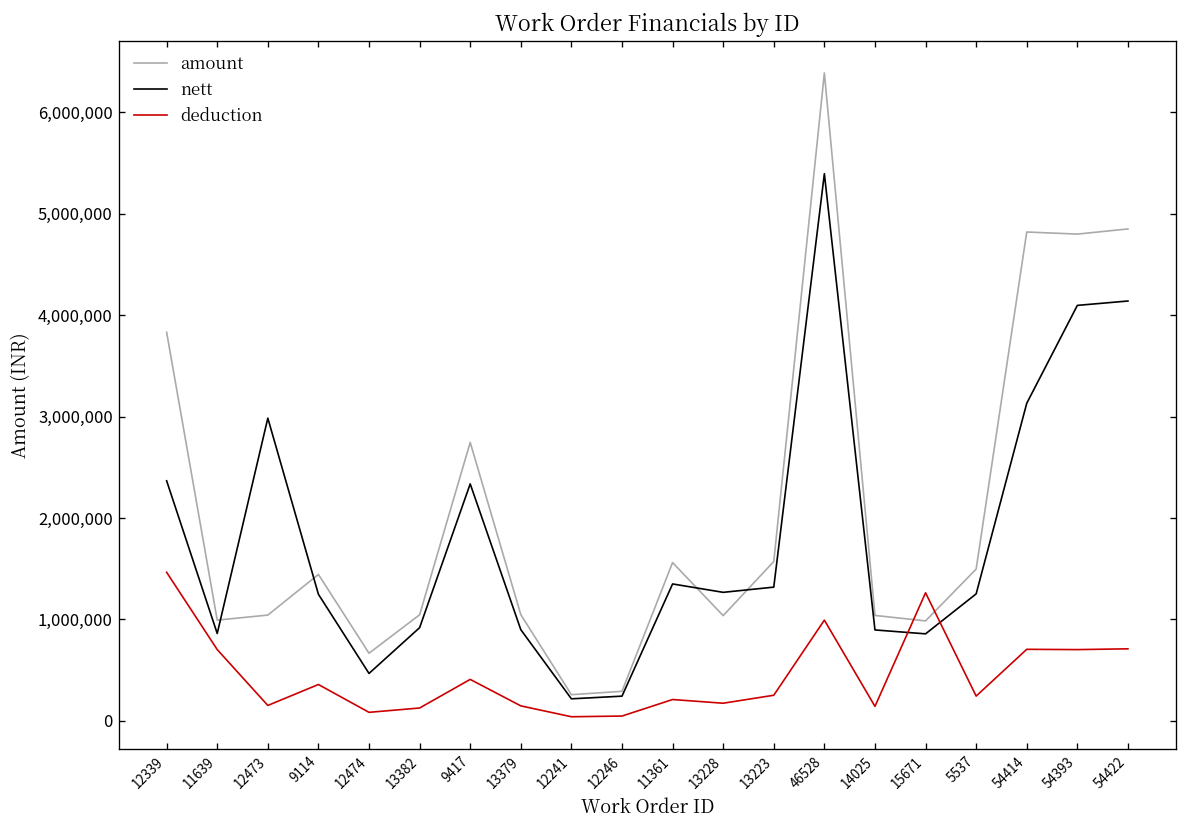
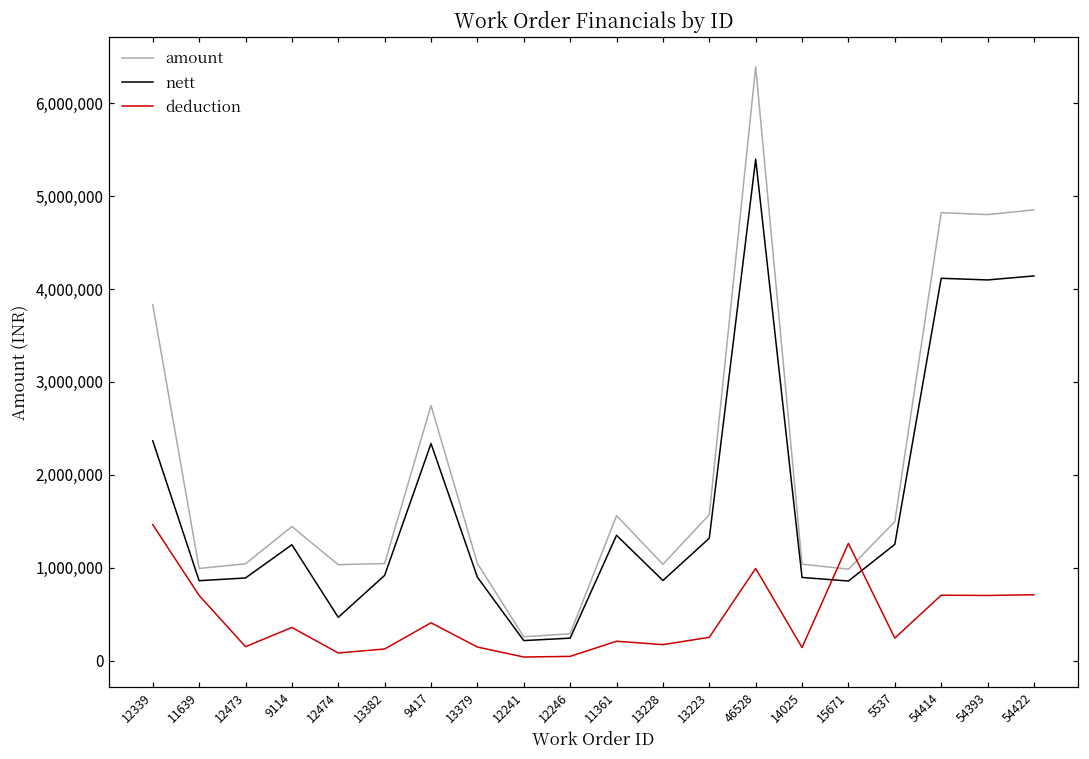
  {
    "amount": {
      "12339": "3,800,000",
      "11639": "1,000,000",
      "12473": "1,000,000",
      "9114": "1,400,000",
-     "12474": "700,000",
+     "12474": "1,000,000",
      "13382": "1,000,000",
      "9417": "2,700,000",
      "13379": "1,000,000",
      "12241": "300,000",
      "12246": "300,000",
      "11361": "1,600,000",
      "13228": "1,000,000",
      "13223": "1,600,000",
      "46528": "6,400,000",
      "14025": "1,000,000",
      "15671": "1,000,000",
      "5537": "1,500,000",
      "54414": "4,800,000",
      "54393": "4,800,000",
      "54422": "4,900,000"
    },
    "nett": {
      "12339": "2,400,000",
      "11639": "900,000",
-     "12473": "3,000,000",
+     "12473": "900,000",
      "9114": "1,200,000",
      "12474": "500,000",
      "13382": "900,000",
      "9417": "2,300,000",
      "13379": "900,000",
      "12241": "200,000",
      "12246": "200,000",
      "11361": "1,400,000",
-     "13228": "1,300,000",
+     "13228": "900,000",
      "13223": "1,300,000",
      "46528": "5,400,000",
      "14025": "900,000",
      "15671": "900,000",
      "5537": "1,300,000",
-     "54414": "3,100,000",
+     "54414": "4,100,000",
      "54393": "4,100,000",
      "54422": "4,100,000"
    },
    "deduction": {
      "12339": "1,500,000",
      "11639": "700,000",
      "12473": "200,000",
      "9114": "400,000",
      "12474": "100,000",
      "13382": "100,000",
      "9417": "400,000",
      "13379": "100,000",
      "12241": "0",
      "12246": "0",
      "11361": "200,000",
      "13228": "200,000",
      "13223": "300,000",
      "46528": "1,000,000",
      "14025": "100,000",
      "15671": "1,300,000",
      "5537": "200,000",
      "54414": "700,000",
      "54393": "700,000",
      "54422": "700,000"
    }
  }
